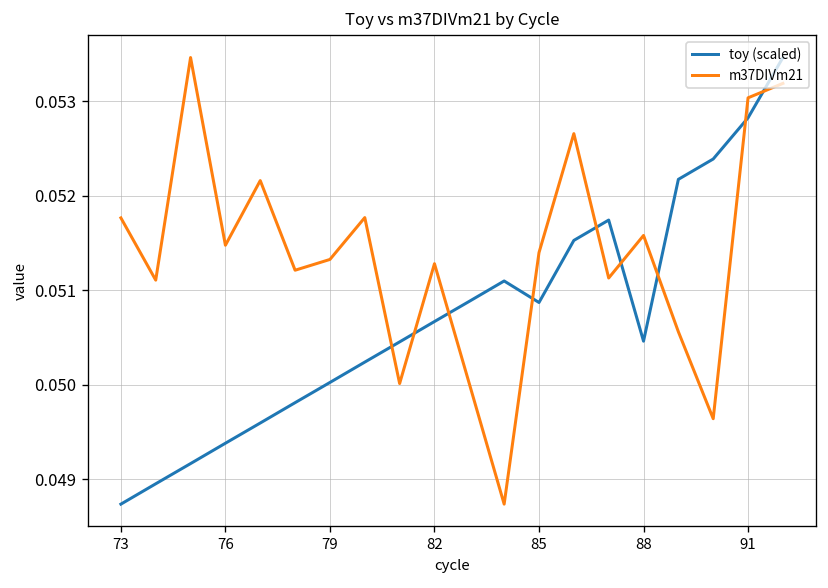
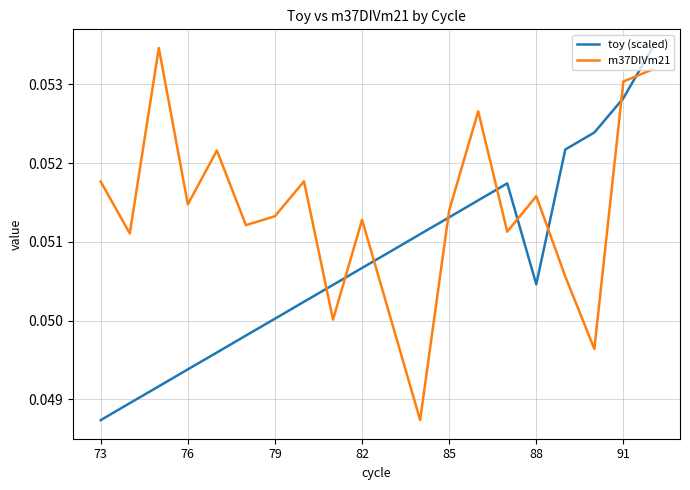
  {
    "toy (scaled)": {
      "73": 0.0487,
      "76": 0.0494,
      "79": 0.0500,
      "82": 0.0507,
-     "85": 0.0509,
+     "85": 0.0513,
      "88": 0.0505,
      "91": 0.0528
    },
    "m37DIVm21": {
      "73": 0.0518,
      "76": 0.0515,
      "79": 0.0513,
      "82": 0.0513,
      "85": 0.0514,
      "88": 0.0516,
      "91": 0.0530
    }
  }
